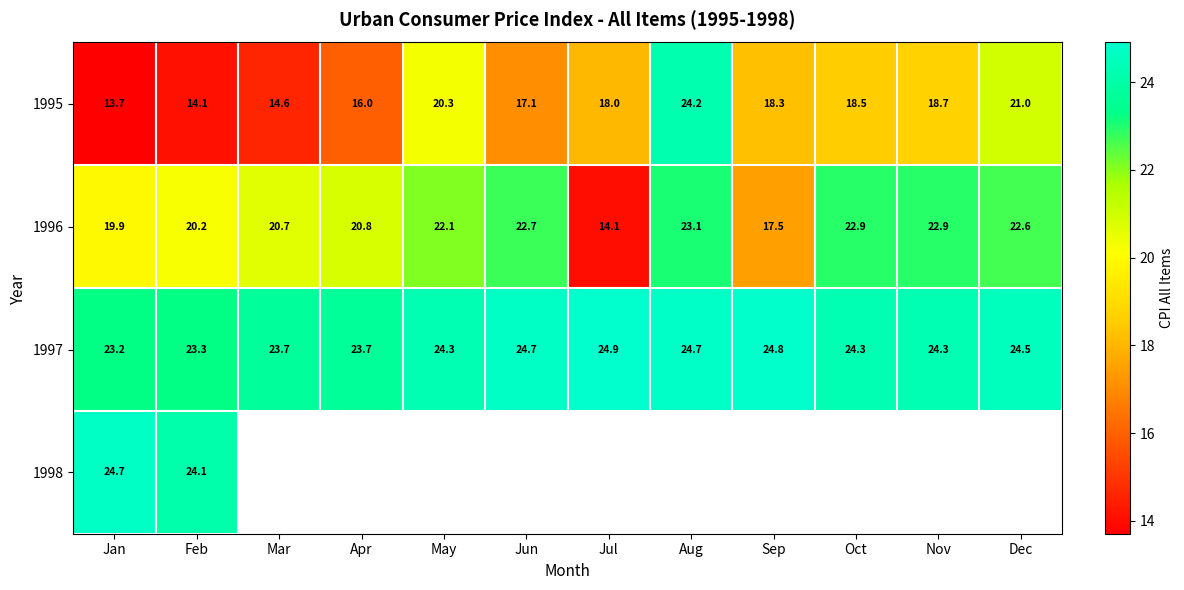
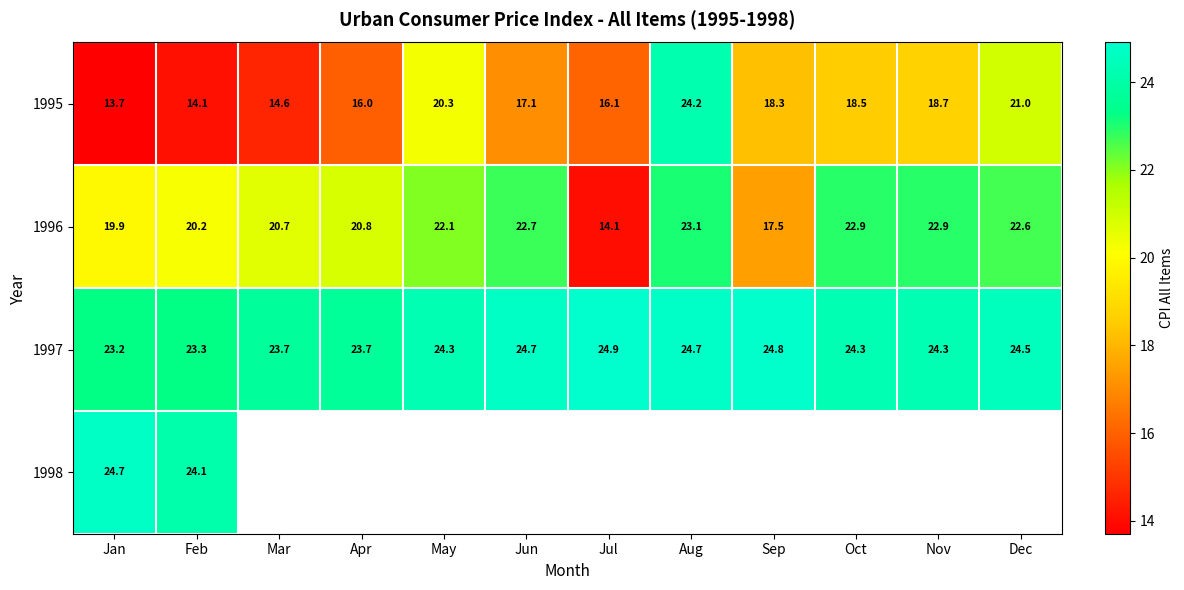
  {
    "1995": {
      "Jan": 13.7,
      "Feb": 14.1,
      "Mar": 14.6,
      "Apr": 16.0,
      "May": 20.3,
      "Jun": 17.1,
-     "Jul": 18.0,
+     "Jul": 16.1,
      "Aug": 24.2,
      "Sep": 18.3,
      "Oct": 18.5,
      "Nov": 18.7,
      "Dec": 21.0
    },
    "1996": {
      "Jan": 19.9,
      "Feb": 20.2,
      "Mar": 20.7,
      "Apr": 20.8,
      "May": 22.1,
      "Jun": 22.7,
      "Jul": 14.1,
      "Aug": 23.1,
      "Sep": 17.5,
      "Oct": 22.9,
      "Nov": 22.9,
      "Dec": 22.6
    },
    "1997": {
      "Jan": 23.2,
      "Feb": 23.3,
      "Mar": 23.7,
      "Apr": 23.7,
      "May": 24.3,
      "Jun": 24.7,
      "Jul": 24.9,
      "Aug": 24.7,
      "Sep": 24.8,
      "Oct": 24.3,
      "Nov": 24.3,
      "Dec": 24.5
    },
    "1998": {
      "Jan": 24.7,
      "Feb": 24.1
    }
  }
